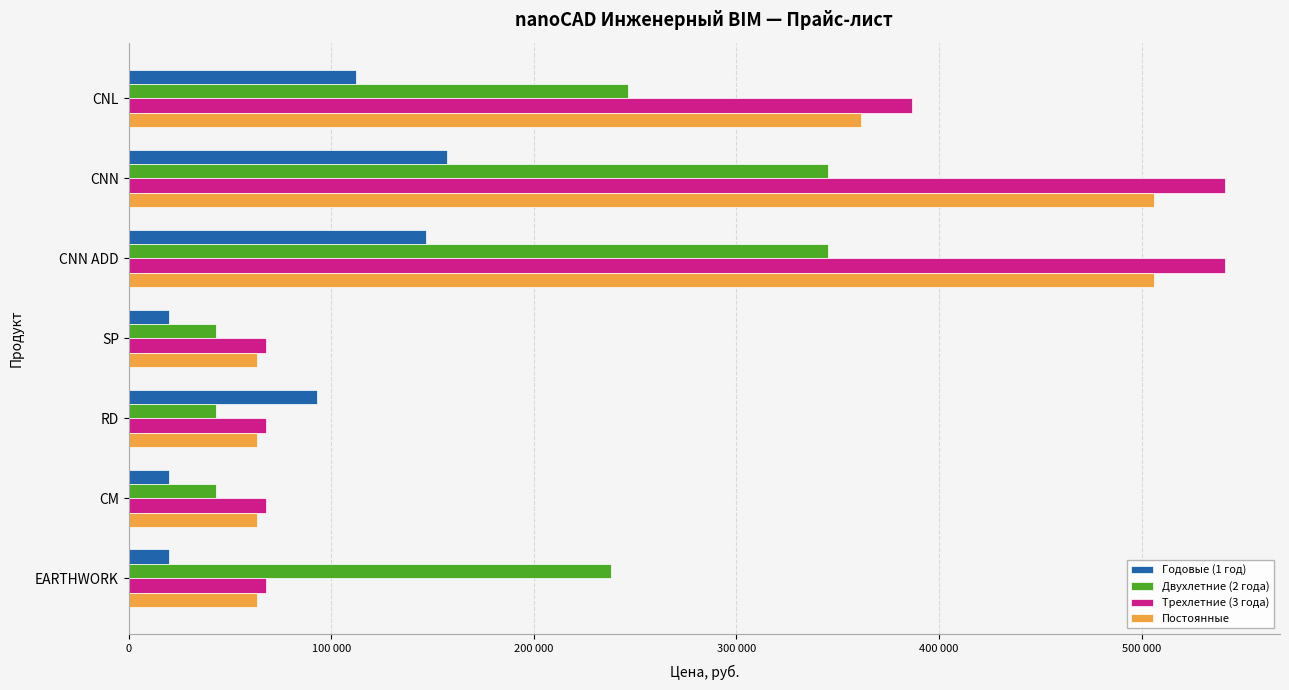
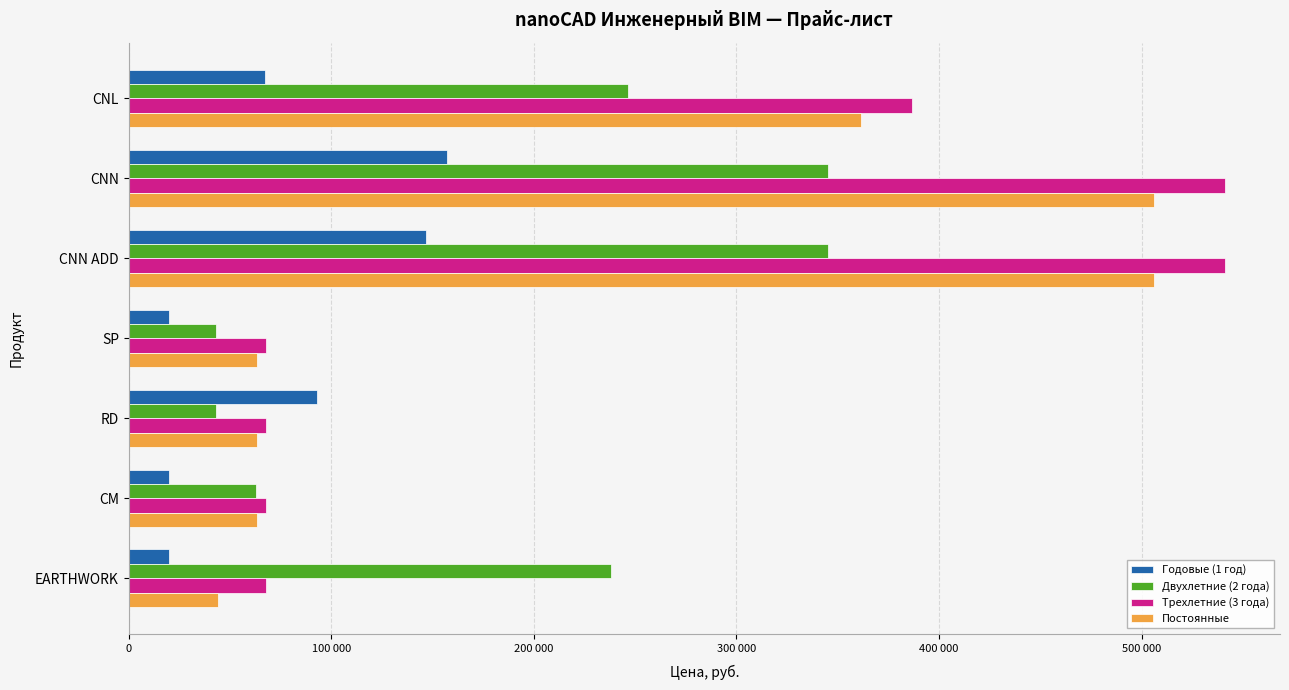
  {
    "Годовые (1 год)": {
-     "CNL": 112000,
+     "CNL": 67000,
      "CNN": 157000,
      "CNN ADD": 147000,
      "SP": 20000,
      "RD": 93000,
      "CM": 20000,
      "EARTHWORK": 20000
    },
    "Двухлетние (2 года)": {
      "CNL": 247000,
      "CNN": 345000,
      "CNN ADD": 345000,
      "SP": 43000,
      "RD": 43000,
-     "CM": 43000,
+     "CM": 63000,
      "EARTHWORK": 238000
    },
    "Трехлетние (3 года)": {
      "CNL": 387000,
      "CNN": 541000,
      "CNN ADD": 541000,
      "SP": 68000,
      "RD": 68000,
      "CM": 68000,
      "EARTHWORK": 68000
    },
    "Постоянные": {
      "CNL": 362000,
      "CNN": 506000,
      "CNN ADD": 506000,
      "SP": 64000,
      "RD": 64000,
      "CM": 64000,
-     "EARTHWORK": 64000
+     "EARTHWORK": 44000
    }
  }
